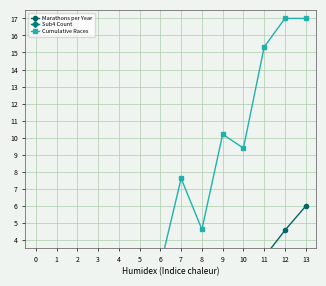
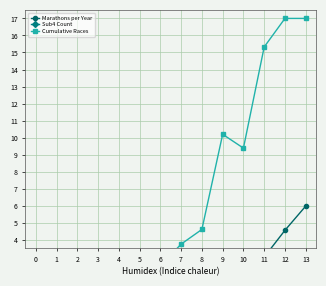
  {
    "Cumulative Races": {
-     "7": 7.6,
+     "7": 3.8,
      "8": 4.6,
      "9": 10.2,
      "10": 9.4,
      "11": 15.3,
      "12": 17.0,
      "13": 17.0
    }
  }
